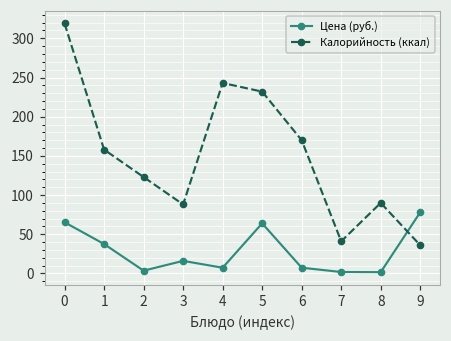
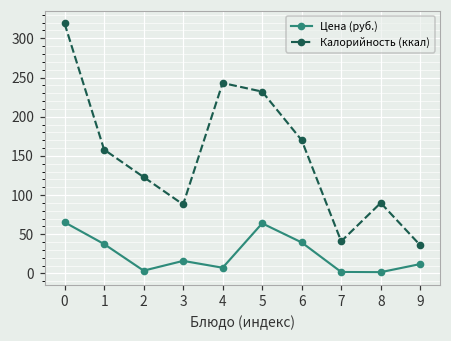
  {
    "Цена (руб.)": {
      "0": 70,
      "1": 40,
      "2": 0,
      "3": 20,
      "4": 10,
      "5": 60,
-     "6": 10,
+     "6": 40,
      "7": 0,
      "8": 0,
-     "9": 80
+     "9": 10
    },
    "Калорийность (ккал)": {
      "0": 320,
      "1": 160,
      "2": 120,
      "3": 90,
      "4": 240,
      "5": 230,
      "6": 170,
      "7": 40,
      "8": 90,
      "9": 40
    }
  }
